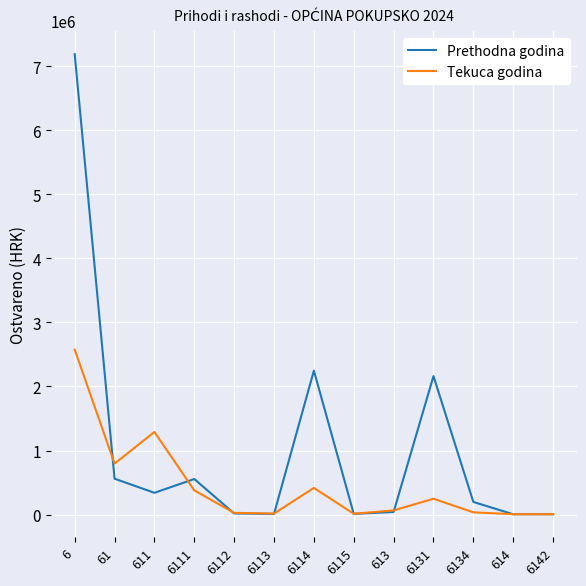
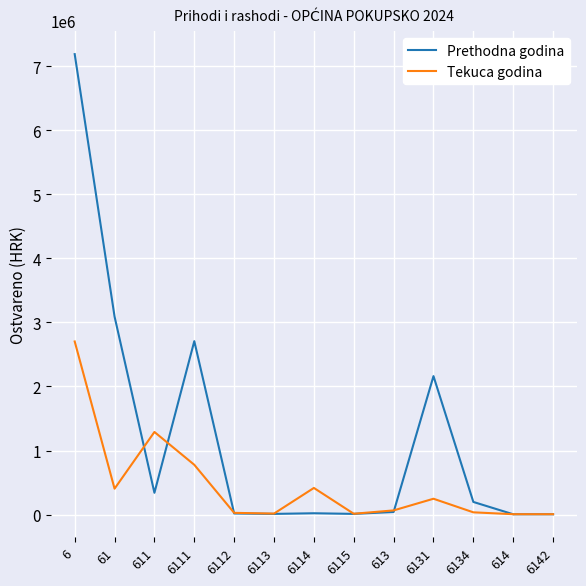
  {
    "Prethodna godina": {
      "6": 7200000,
-     "61": 600000,
+     "61": 3100000,
      "611": 300000,
-     "6111": 600000,
-     "6114": 2200000,
+     "6111": 2700000,
+     "6114": 0,
      "6131": 2200000,
      "6134": 200000
    },
    "Tekuca godina": {
-     "6": 2600000,
-     "61": 800000,
+     "6": 2700000,
+     "61": 400000,
      "611": 1300000,
-     "6111": 400000,
+     "6111": 800000,
      "6114": 400000,
      "6131": 200000,
      "6134": 0
    }
  }
